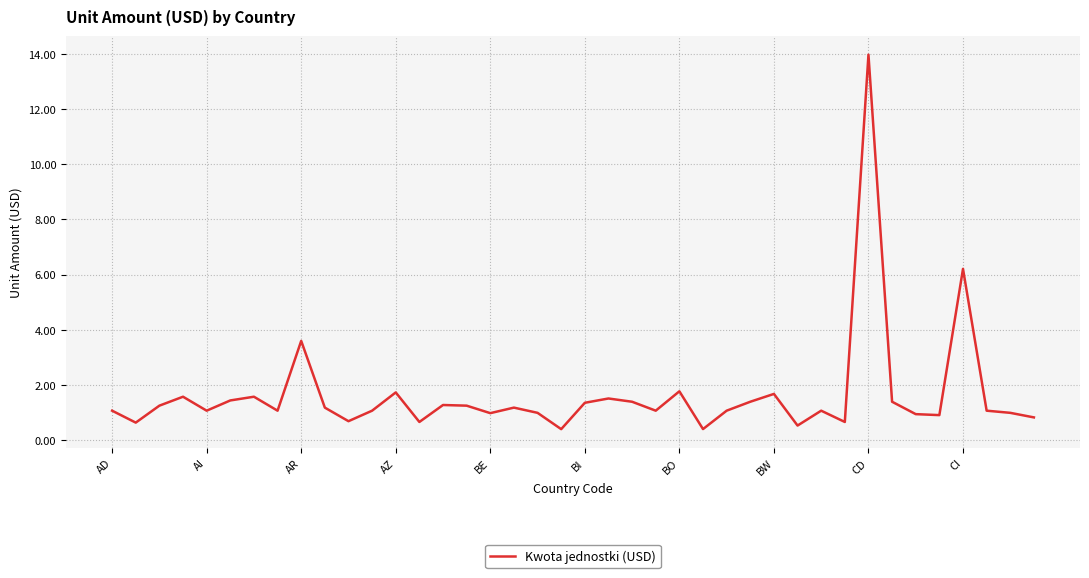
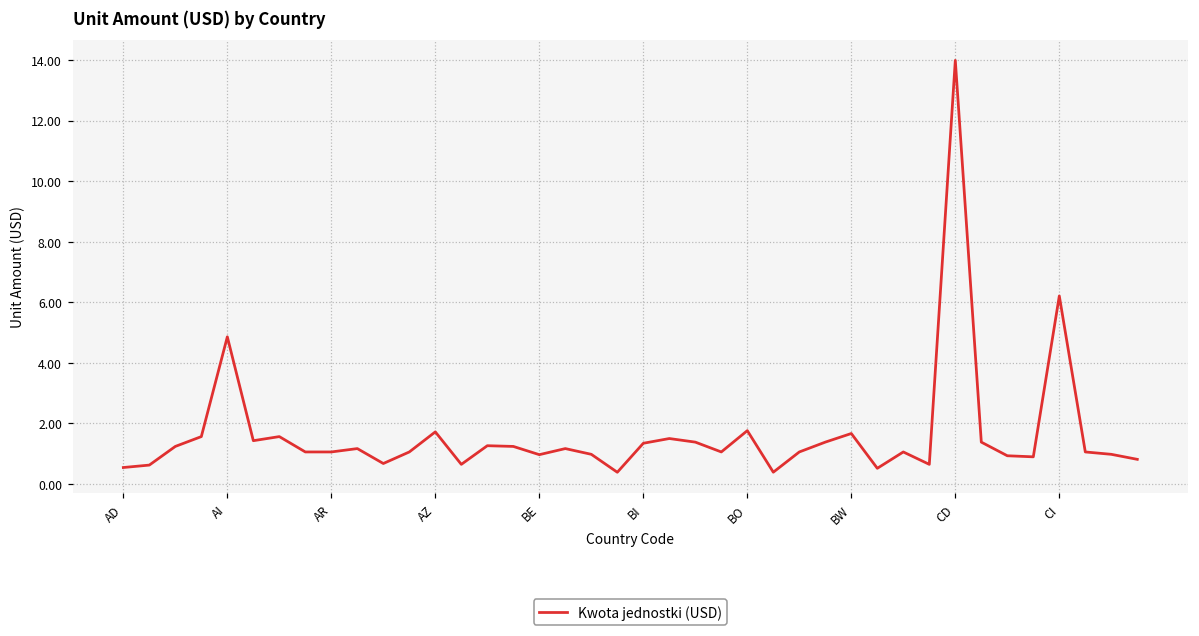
  {
-   "AD": 1.1,
-   "AI": 1.1,
-   "AR": 3.6,
+   "AD": 0.5,
+   "AI": 4.9,
+   "AR": 1.1,
    "AZ": 1.7,
    "BE": 1.0,
    "BI": 1.3,
    "BO": 1.8,
    "BW": 1.7,
    "CD": 14.0,
    "CI": 6.2
  }
